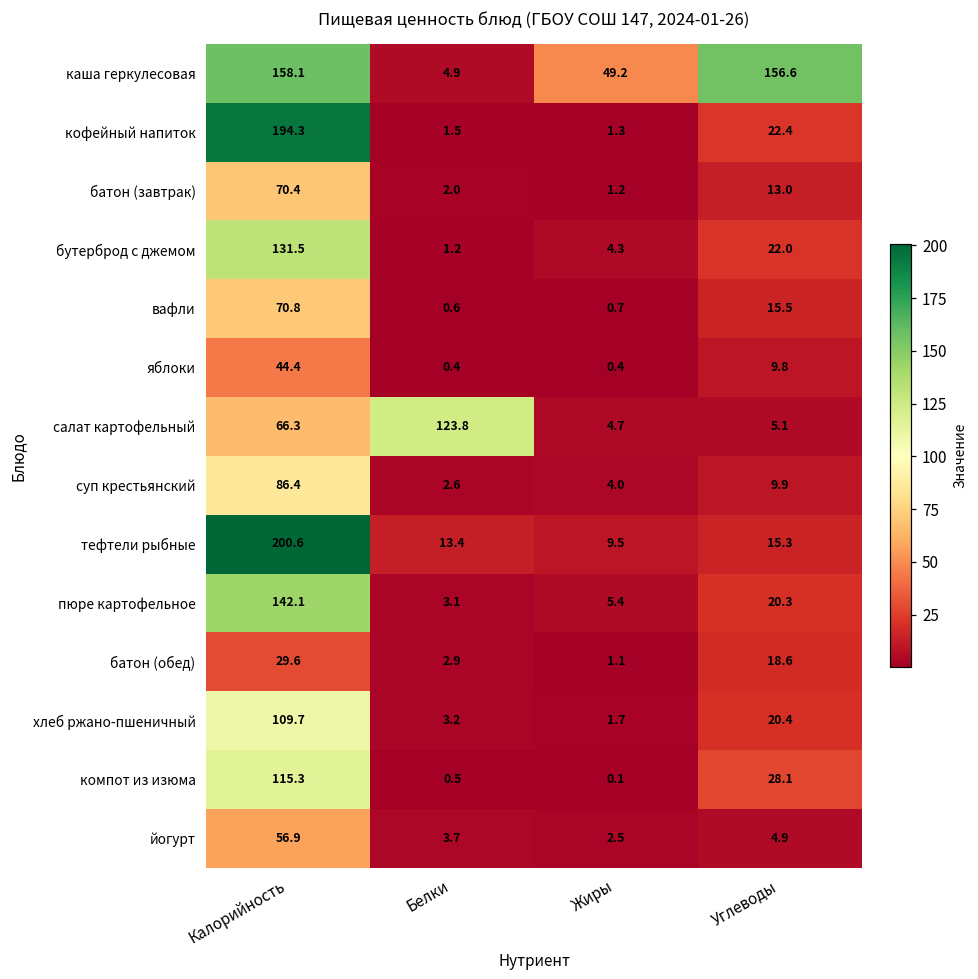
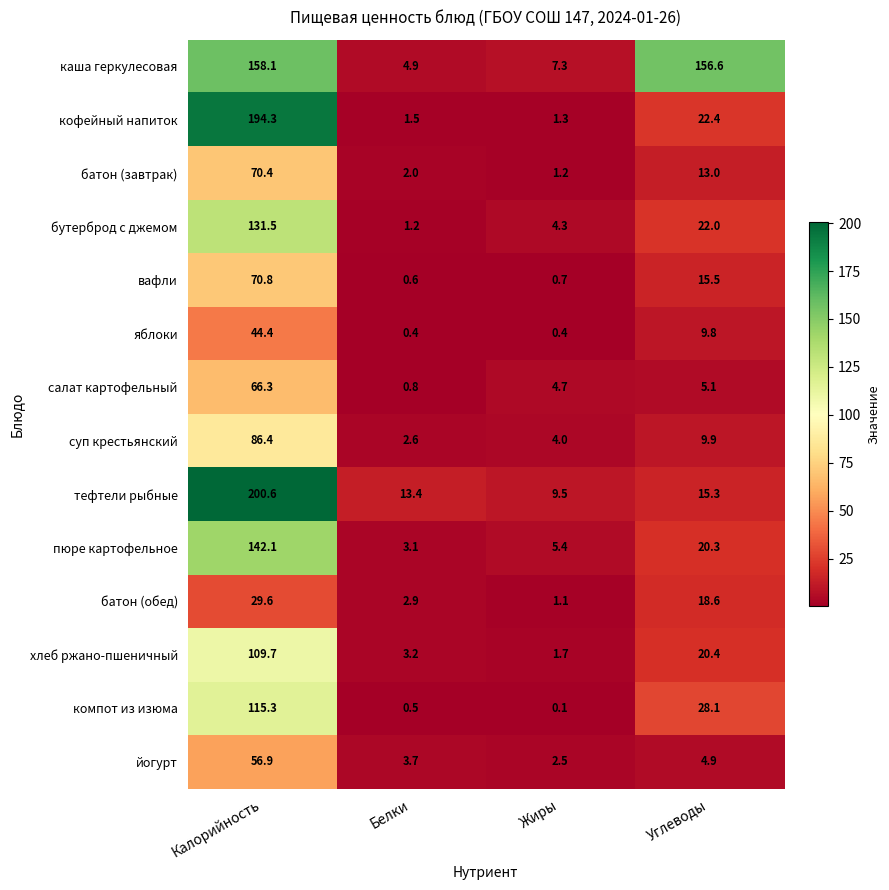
  {
    "каша геркулесовая": {
      "Калорийность": 158.1,
      "Белки": 4.9,
-     "Жиры": 49.2,
+     "Жиры": 7.3,
      "Углеводы": 156.6
    },
    "кофейный напиток": {
      "Калорийность": 194.3,
      "Белки": 1.5,
      "Жиры": 1.3,
      "Углеводы": 22.4
    },
    "батон (завтрак)": {
      "Калорийность": 70.4,
      "Белки": 2.0,
      "Жиры": 1.2,
      "Углеводы": 13.0
    },
    "бутерброд с джемом": {
      "Калорийность": 131.5,
      "Белки": 1.2,
      "Жиры": 4.3,
      "Углеводы": 22.0
    },
    "вафли": {
      "Калорийность": 70.8,
      "Белки": 0.6,
      "Жиры": 0.7,
      "Углеводы": 15.5
    },
    "яблоки": {
      "Калорийность": 44.4,
      "Белки": 0.4,
      "Жиры": 0.4,
      "Углеводы": 9.8
    },
    "салат картофельный": {
      "Калорийность": 66.3,
-     "Белки": 123.8,
+     "Белки": 0.8,
      "Жиры": 4.7,
      "Углеводы": 5.1
    },
    "суп крестьянский": {
      "Калорийность": 86.4,
      "Белки": 2.6,
      "Жиры": 4.0,
      "Углеводы": 9.9
    },
    "тефтели рыбные": {
      "Калорийность": 200.6,
      "Белки": 13.4,
      "Жиры": 9.5,
      "Углеводы": 15.3
    },
    "пюре картофельное": {
      "Калорийность": 142.1,
      "Белки": 3.1,
      "Жиры": 5.4,
      "Углеводы": 20.3
    },
    "батон (обед)": {
      "Калорийность": 29.6,
      "Белки": 2.9,
      "Жиры": 1.1,
      "Углеводы": 18.6
    },
    "хлеб ржано-пшеничный": {
      "Калорийность": 109.7,
      "Белки": 3.2,
      "Жиры": 1.7,
      "Углеводы": 20.4
    },
    "компот из изюма": {
      "Калорийность": 115.3,
      "Белки": 0.5,
      "Жиры": 0.1,
      "Углеводы": 28.1
    },
    "йогурт": {
      "Калорийность": 56.9,
      "Белки": 3.7,
      "Жиры": 2.5,
      "Углеводы": 4.9
    }
  }
